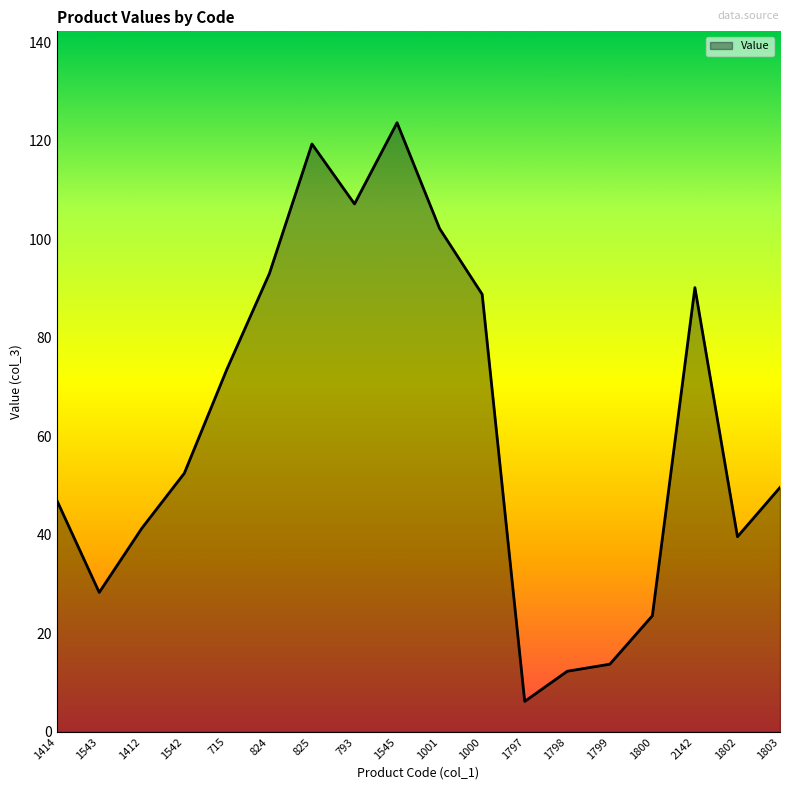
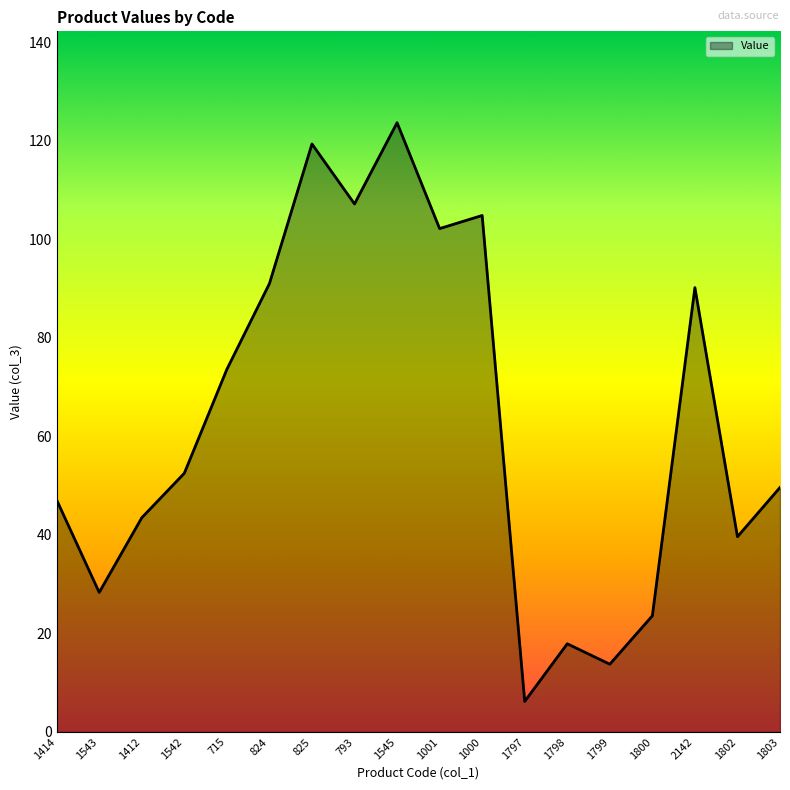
  {
    "1414": 47,
    "1543": 28,
-   "1412": 41,
+   "1412": 43,
    "1542": 53,
    "715": 74,
-   "824": 93,
+   "824": 91,
    "825": 119,
    "793": 107,
    "1545": 124,
    "1001": 102,
-   "1000": 89,
+   "1000": 105,
    "1797": 6,
-   "1798": 12,
+   "1798": 18,
    "1799": 14,
    "1800": 24,
    "2142": 90,
    "1802": 40,
    "1803": 50
  }
